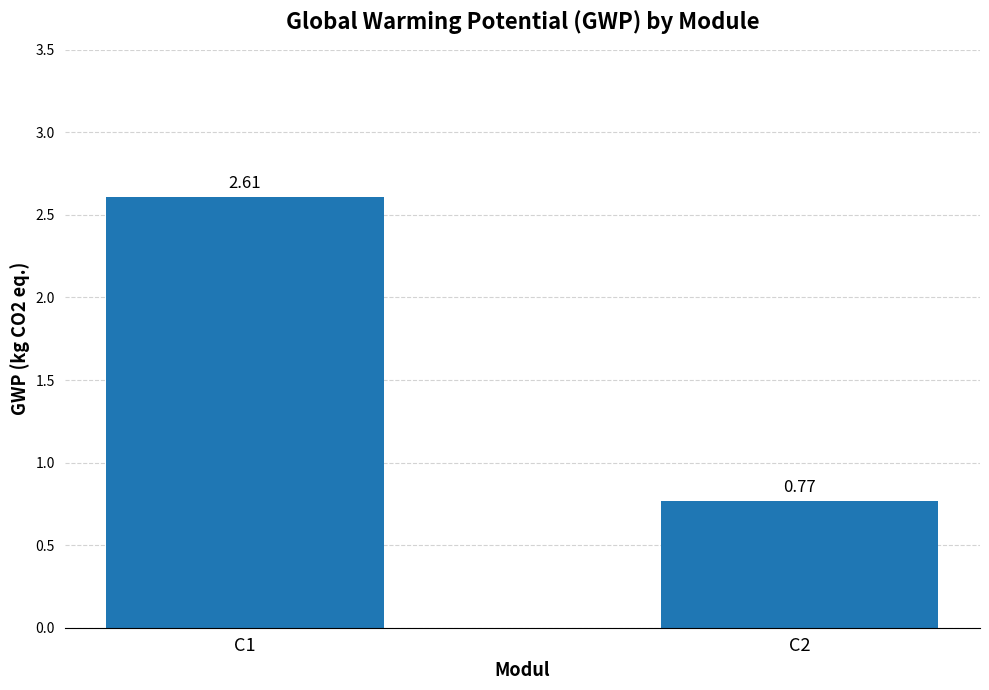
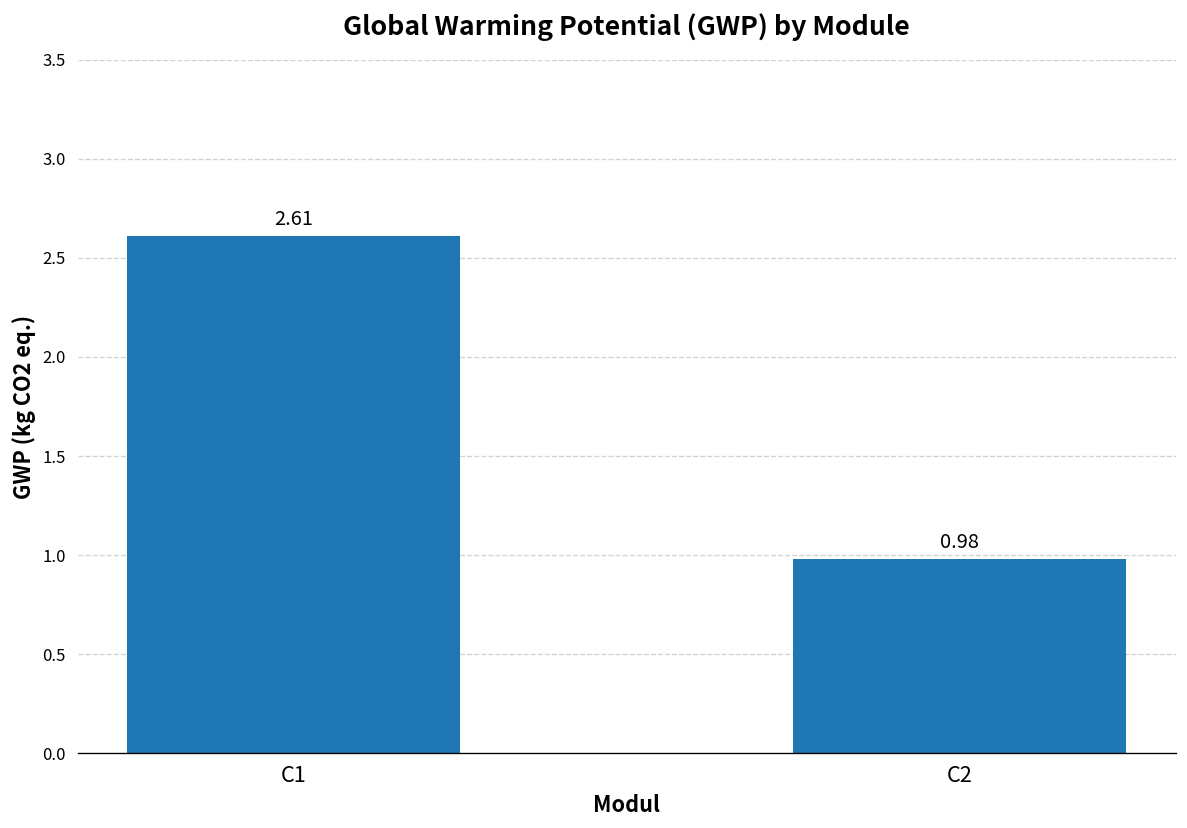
  {
    "C1": 2.61,
-   "C2": 0.77
+   "C2": 0.98
  }
